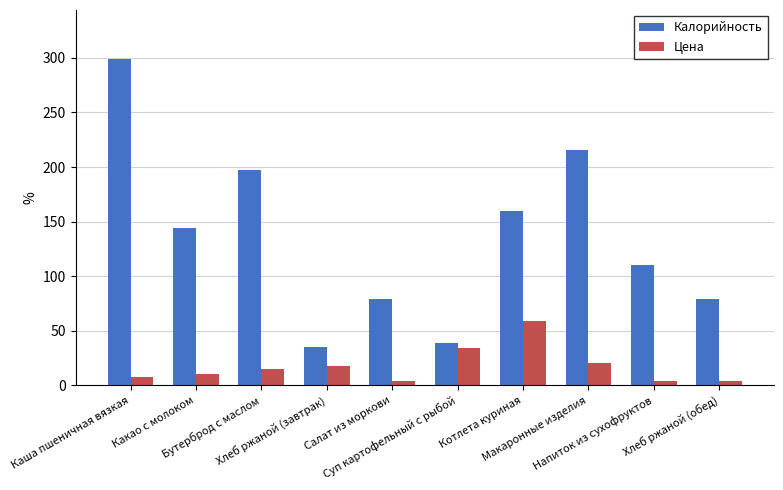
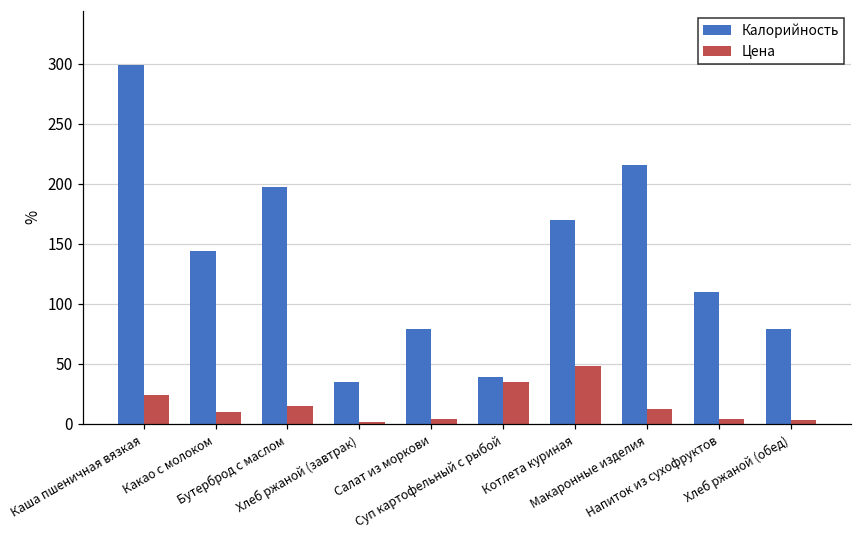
  {
    "Калорийность": {
      "Каша пшеничная вязкая": 299,
      "Какао с молоком": 144,
      "Бутерброд с маслом": 197,
      "Хлеб ржаной (завтрак)": 35,
      "Салат из моркови": 79,
      "Суп картофельный с рыбой": 39,
-     "Котлета куриная": 160,
+     "Котлета куриная": 170,
      "Макаронные изделия": 216,
      "Напиток из сухофруктов": 110,
      "Хлеб ржаной (обед)": 79
    },
    "Цена": {
-     "Каша пшеничная вязкая": 7,
+     "Каша пшеничная вязкая": 24,
      "Какао с молоком": 10,
      "Бутерброд с маслом": 15,
-     "Хлеб ржаной (завтрак)": 18,
+     "Хлеб ржаной (завтрак)": 2,
      "Салат из моркови": 4,
      "Суп картофельный с рыбой": 35,
-     "Котлета куриная": 59,
-     "Макаронные изделия": 21,
+     "Котлета куриная": 48,
+     "Макаронные изделия": 13,
      "Напиток из сухофруктов": 4,
      "Хлеб ржаной (обед)": 4
    }
  }
